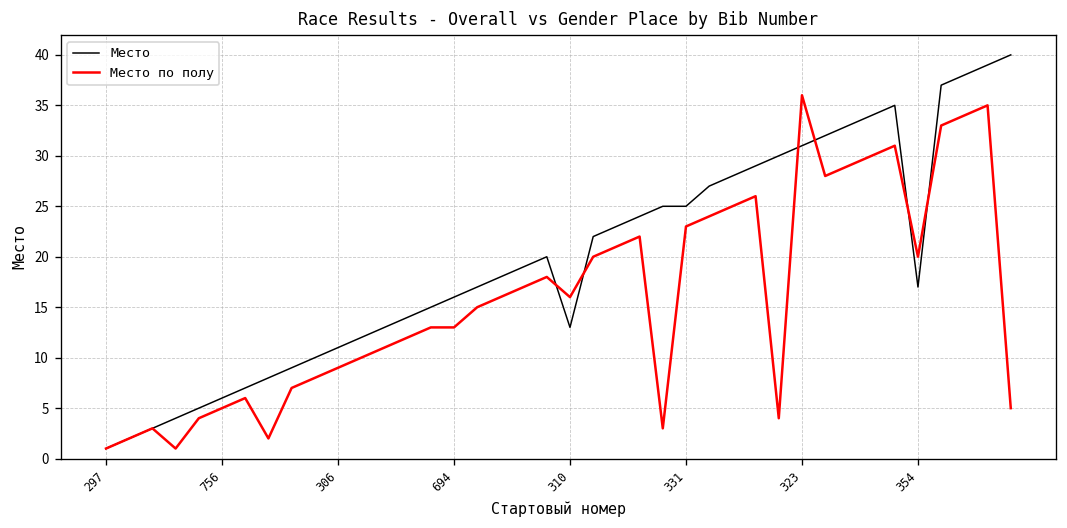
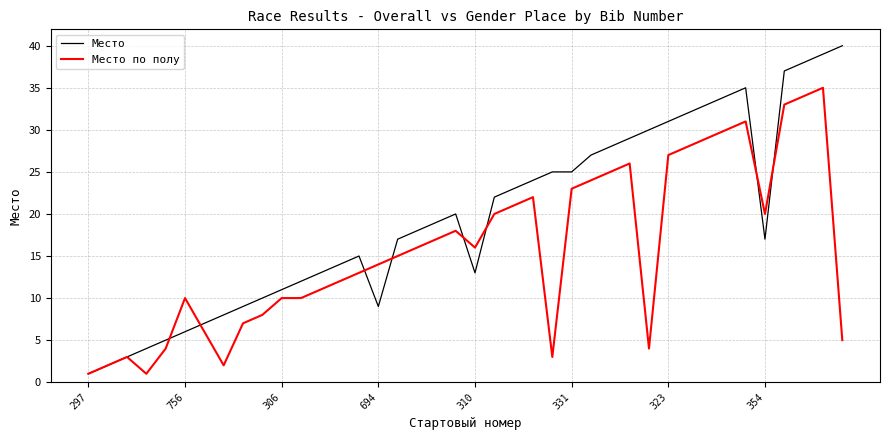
  {
    "Место": {
      "756": 6,
      "306": 11,
-     "694": 16,
+     "694": 9,
      "310": 13,
      "331": 25,
      "323": 31,
      "354": 17
    },
    "Место по полу": {
-     "756": 5,
-     "306": 9,
-     "694": 13,
+     "756": 10,
+     "306": 10,
+     "694": 14,
      "310": 16,
      "331": 23,
-     "323": 36,
+     "323": 27,
      "354": 20
    }
  }
